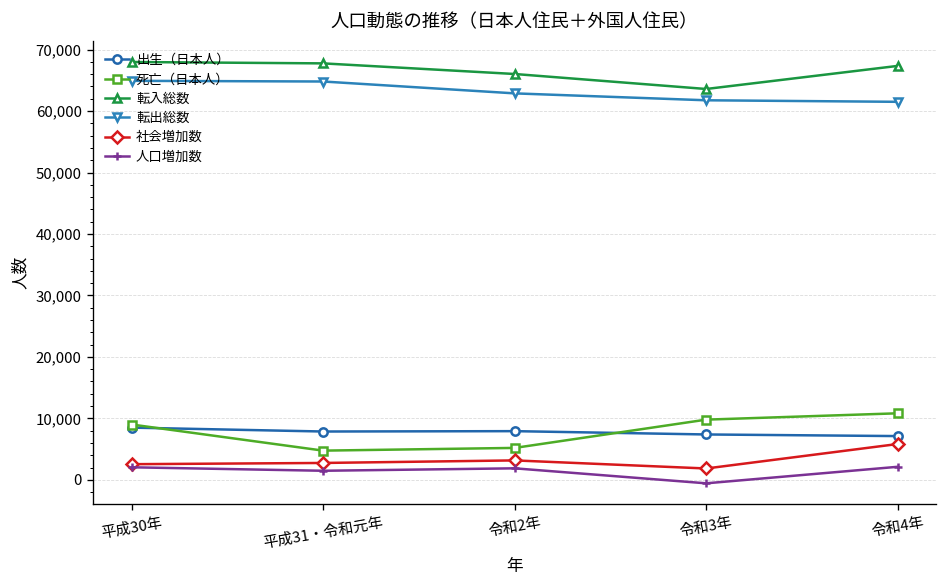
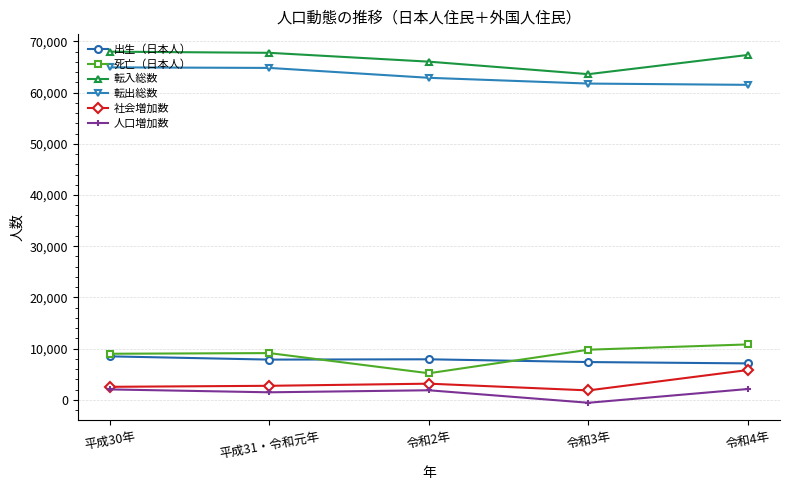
  {
    "死亡（日本人）": {
      "平成30年": "9,000",
-     "平成31・令和元年": "5,000",
+     "平成31・令和元年": "9,000",
      "令和2年": "5,000",
      "令和3年": "10,000",
      "令和4年": "11,000"
    },
    "転入総数": {
      "平成30年": "68,000",
      "平成31・令和元年": "68,000",
      "令和2年": "66,000",
      "令和3年": "64,000",
      "令和4年": "67,000"
    },
    "社会増加数": {
      "平成30年": "3,000",
      "平成31・令和元年": "3,000",
      "令和2年": "3,000",
      "令和3年": "2,000",
      "令和4年": "6,000"
    },
    "人口増加数": {
      "平成30年": "2,000",
      "平成31・令和元年": "1,000",
      "令和2年": "2,000",
      "令和3年": "-1,000",
      "令和4年": "2,000"
    }
  }
